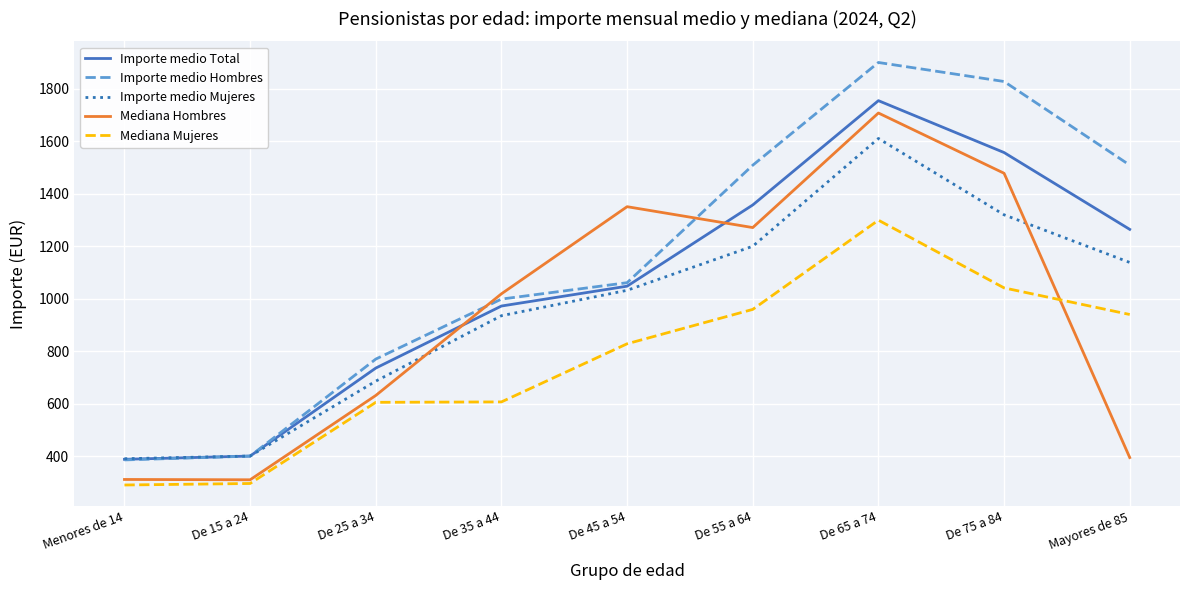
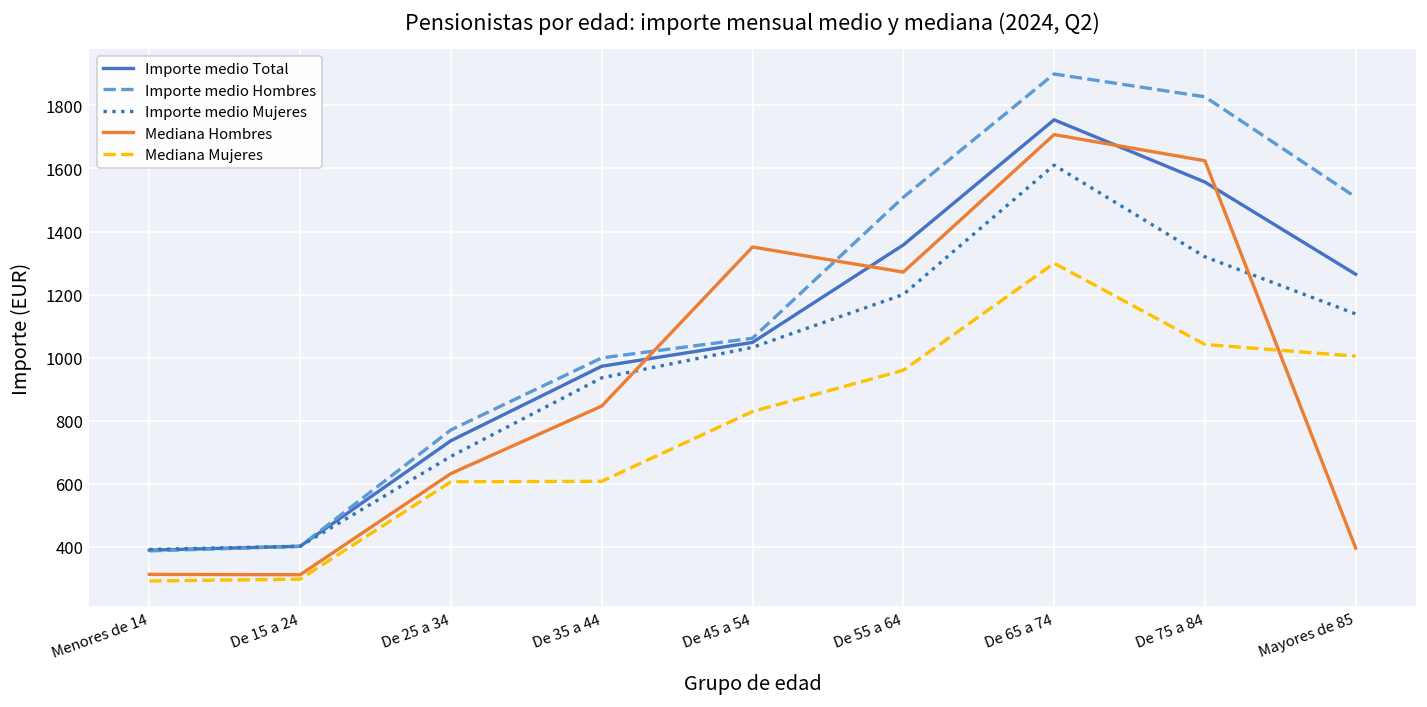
  {
    "Mediana Hombres": {
      "Menores de 14": 310,
      "De 15 a 24": 310,
      "De 25 a 34": 630,
-     "De 35 a 44": 1020,
+     "De 35 a 44": 850,
      "De 45 a 54": 1350,
      "De 55 a 64": 1270,
      "De 65 a 74": 1710,
-     "De 75 a 84": 1480,
+     "De 75 a 84": 1620,
      "Mayores de 85": 400
    },
    "Mediana Mujeres": {
      "Menores de 14": 290,
      "De 15 a 24": 300,
      "De 25 a 34": 610,
      "De 35 a 44": 610,
      "De 45 a 54": 830,
      "De 55 a 64": 960,
      "De 65 a 74": 1300,
      "De 75 a 84": 1040,
-     "Mayores de 85": 940
+     "Mayores de 85": 1000
    }
  }
